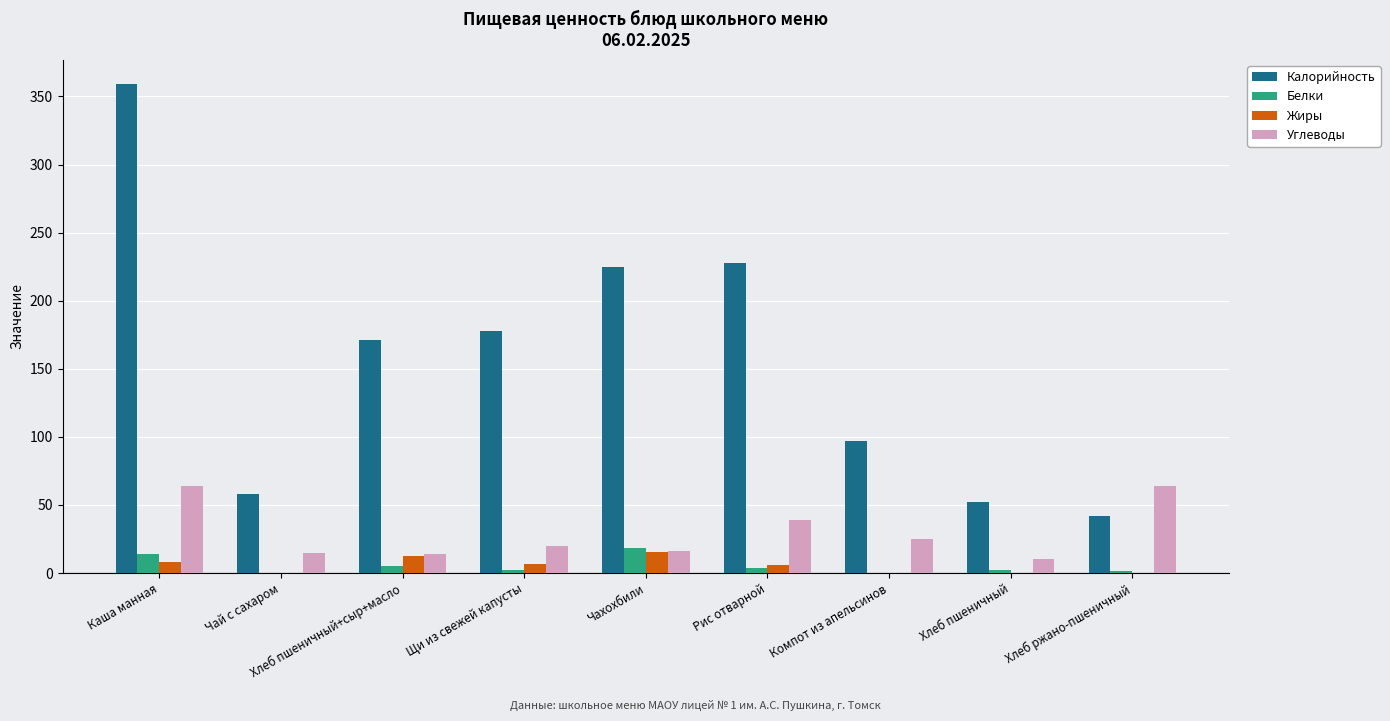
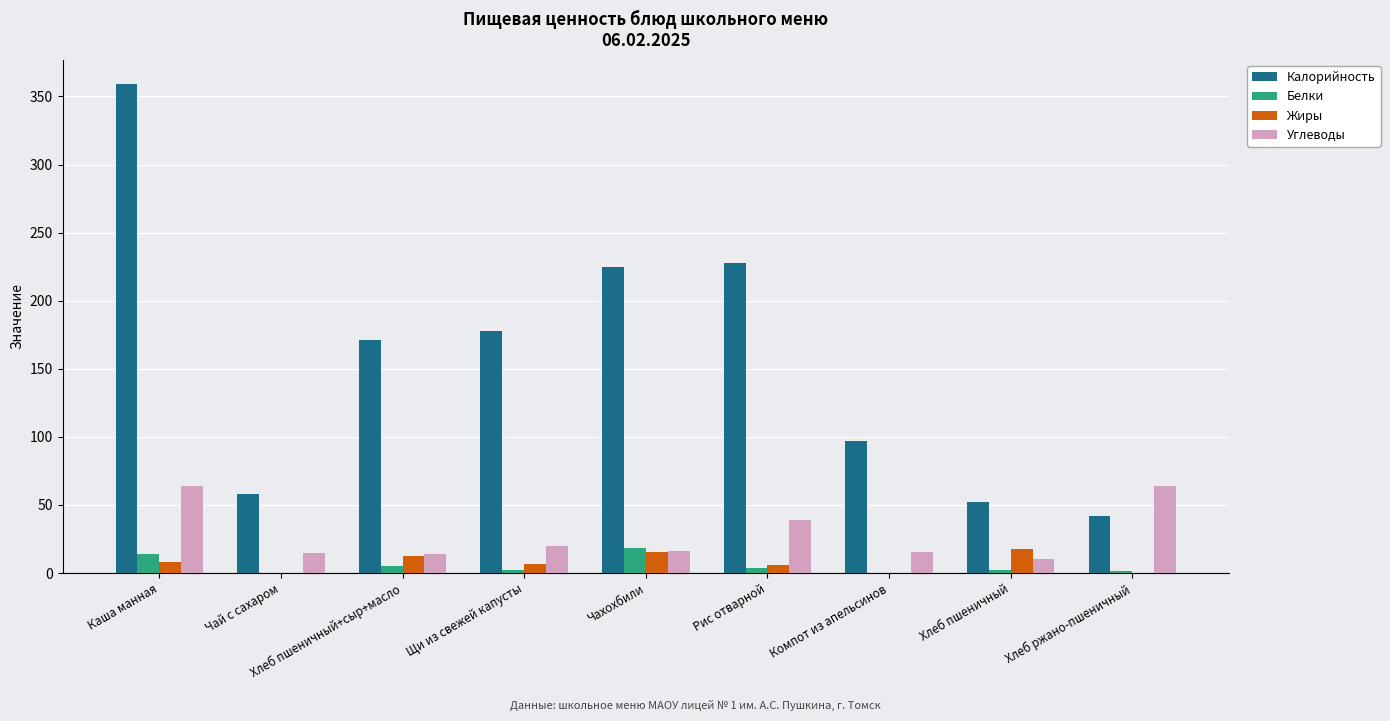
  {
    "Калорийность": {
      "Каша манная": 359,
      "Чай с сахаром": 58,
      "Хлеб пшеничный+сыр+масло": 171,
      "Щи из свежей капусты": 178,
      "Чахохбили": 225,
      "Рис отварной": 228,
      "Компот из апельсинов": 97,
      "Хлеб пшеничный": 52,
      "Хлеб ржано-пшеничный": 42
    },
    "Белки": {
      "Каша манная": 14,
      "Хлеб пшеничный+сыр+масло": 5,
      "Щи из свежей капусты": 2,
      "Чахохбили": 19,
      "Рис отварной": 4,
      "Компот из апельсинов": 0,
      "Хлеб пшеничный": 2
    },
    "Жиры": {
      "Каша манная": 8,
      "Чай с сахаром": 0,
      "Хлеб пшеничный+сыр+масло": 13,
      "Щи из свежей капусты": 6,
      "Чахохбили": 15,
      "Рис отварной": 6,
      "Компот из апельсинов": 0,
-     "Хлеб пшеничный": 0
+     "Хлеб пшеничный": 18
    },
    "Углеводы": {
      "Каша манная": 64,
      "Чай с сахаром": 15,
      "Хлеб пшеничный+сыр+масло": 14,
      "Щи из свежей капусты": 20,
      "Чахохбили": 16,
      "Рис отварной": 39,
-     "Компот из апельсинов": 25,
+     "Компот из апельсинов": 16,
      "Хлеб пшеничный": 11,
      "Хлеб ржано-пшеничный": 64
    }
  }
